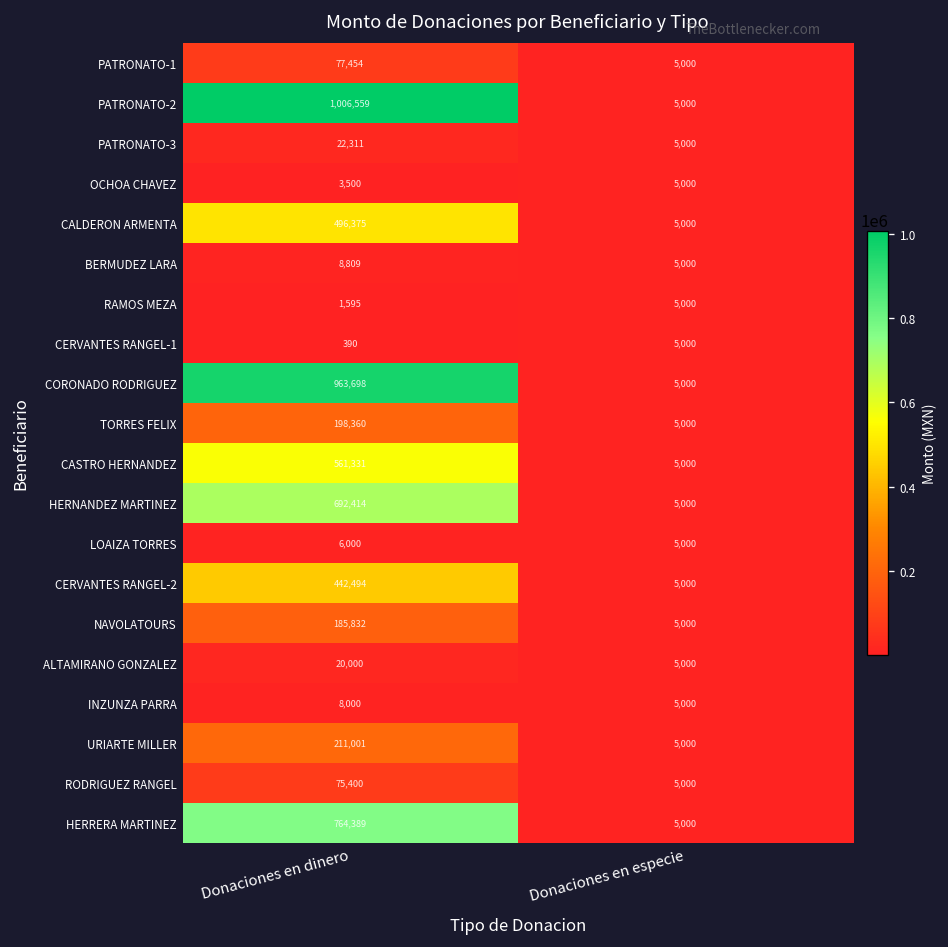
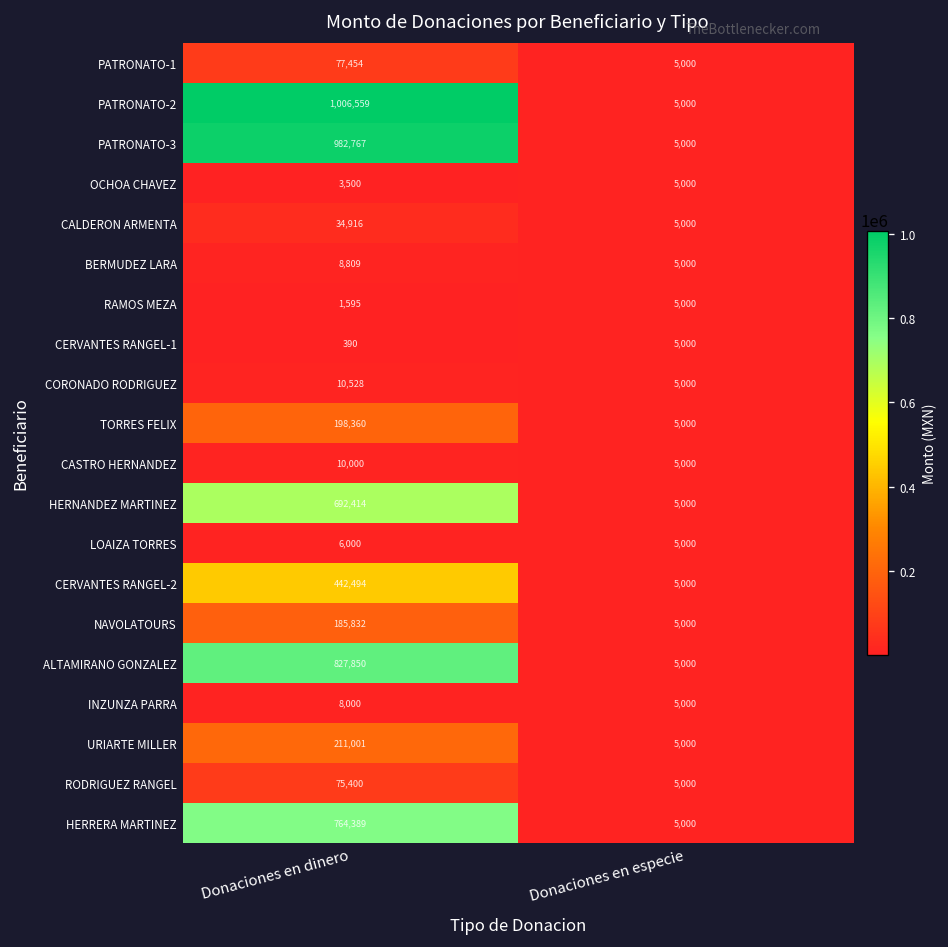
  {
    "PATRONATO-1": {
      "Donaciones en dinero": "77,454",
      "Donaciones en especie": "5,000"
    },
    "PATRONATO-2": {
      "Donaciones en dinero": "1,006,559",
      "Donaciones en especie": "5,000"
    },
    "PATRONATO-3": {
-     "Donaciones en dinero": "22,311",
+     "Donaciones en dinero": "982,767",
      "Donaciones en especie": "5,000"
    },
    "OCHOA CHAVEZ": {
      "Donaciones en dinero": "3,500",
      "Donaciones en especie": "5,000"
    },
    "CALDERON ARMENTA": {
-     "Donaciones en dinero": "496,375",
+     "Donaciones en dinero": "34,916",
      "Donaciones en especie": "5,000"
    },
    "BERMUDEZ LARA": {
      "Donaciones en dinero": "8,809",
      "Donaciones en especie": "5,000"
    },
    "RAMOS MEZA": {
      "Donaciones en dinero": "1,595",
      "Donaciones en especie": "5,000"
    },
    "CERVANTES RANGEL-1": {
      "Donaciones en dinero": "390",
      "Donaciones en especie": "5,000"
    },
    "CORONADO RODRIGUEZ": {
-     "Donaciones en dinero": "963,698",
+     "Donaciones en dinero": "10,528",
      "Donaciones en especie": "5,000"
    },
    "TORRES FELIX": {
      "Donaciones en dinero": "198,360",
      "Donaciones en especie": "5,000"
    },
    "CASTRO HERNANDEZ": {
-     "Donaciones en dinero": "561,331",
+     "Donaciones en dinero": "10,000",
      "Donaciones en especie": "5,000"
    },
    "HERNANDEZ MARTINEZ": {
      "Donaciones en dinero": "692,414",
      "Donaciones en especie": "5,000"
    },
    "LOAIZA TORRES": {
      "Donaciones en dinero": "6,000",
      "Donaciones en especie": "5,000"
    },
    "CERVANTES RANGEL-2": {
      "Donaciones en dinero": "442,494",
      "Donaciones en especie": "5,000"
    },
    "NAVOLATOURS": {
      "Donaciones en dinero": "185,832",
      "Donaciones en especie": "5,000"
    },
    "ALTAMIRANO GONZALEZ": {
-     "Donaciones en dinero": "20,000",
+     "Donaciones en dinero": "827,850",
      "Donaciones en especie": "5,000"
    },
    "INZUNZA PARRA": {
      "Donaciones en dinero": "8,000",
      "Donaciones en especie": "5,000"
    },
    "URIARTE MILLER": {
      "Donaciones en dinero": "211,001",
      "Donaciones en especie": "5,000"
    },
    "RODRIGUEZ RANGEL": {
      "Donaciones en dinero": "75,400",
      "Donaciones en especie": "5,000"
    },
    "HERRERA MARTINEZ": {
      "Donaciones en dinero": "764,389",
      "Donaciones en especie": "5,000"
    }
  }
